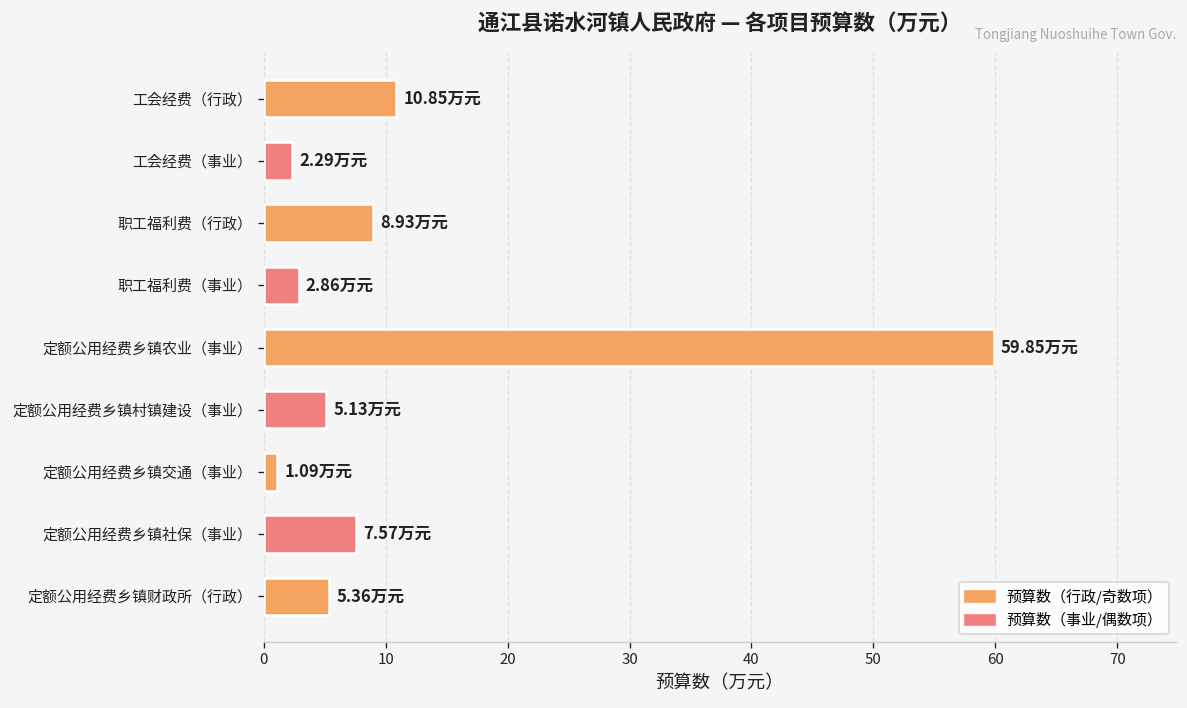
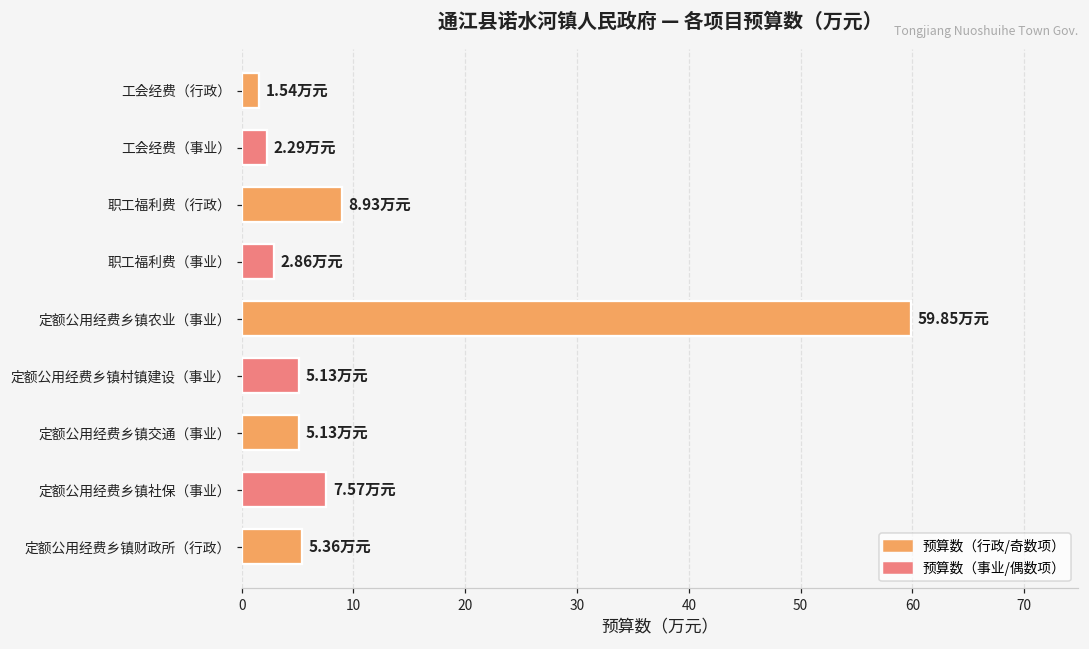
  {
-   "工会经费（行政）": 10.85,
+   "工会经费（行政）": 1.54,
    "工会经费（事业）": 2.29,
    "职工福利费（行政）": 8.93,
    "职工福利费（事业）": 2.86,
    "定额公用经费乡镇农业（事业）": 59.85,
    "定额公用经费乡镇村镇建设（事业）": 5.13,
-   "定额公用经费乡镇交通（事业）": 1.09,
+   "定额公用经费乡镇交通（事业）": 5.13,
    "定额公用经费乡镇社保（事业）": 7.57,
    "定额公用经费乡镇财政所（行政）": 5.36
  }
